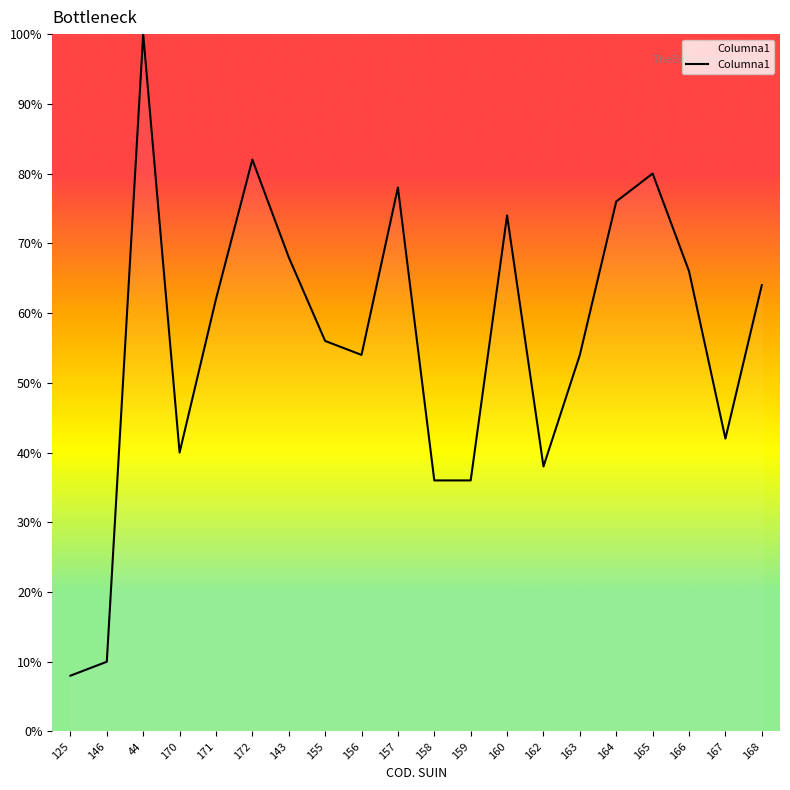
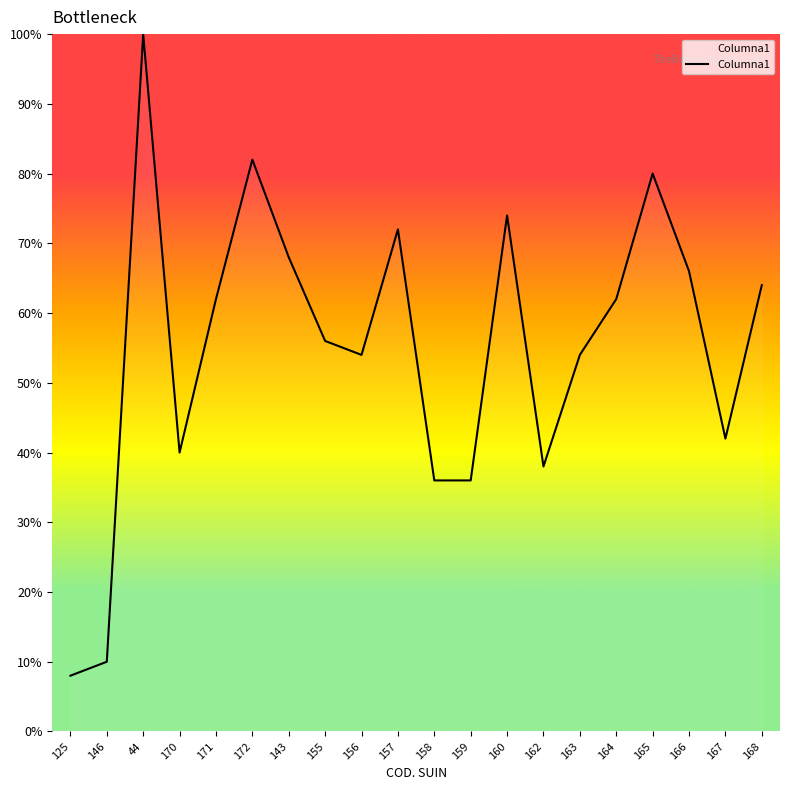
  {
    "125": "8%",
    "146": "10%",
    "44": "100%",
    "170": "40%",
    "171": "62%",
    "172": "82%",
    "143": "68%",
    "155": "56%",
    "156": "54%",
-   "157": "78%",
+   "157": "72%",
    "158": "36%",
    "159": "36%",
    "160": "74%",
    "162": "38%",
    "163": "54%",
-   "164": "76%",
+   "164": "62%",
    "165": "80%",
    "166": "66%",
    "167": "42%",
    "168": "64%"
  }
